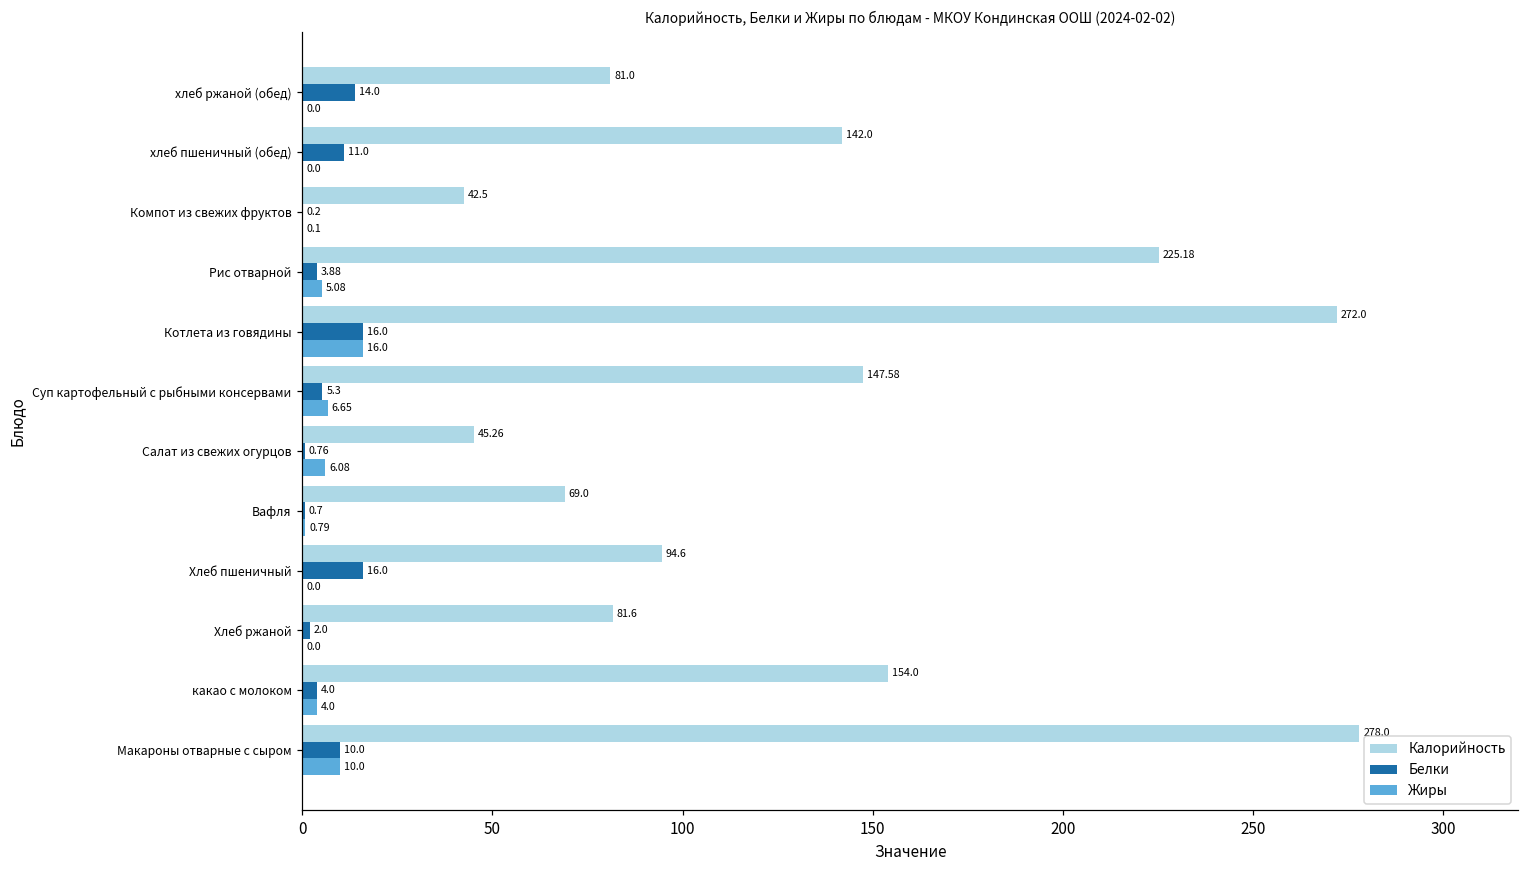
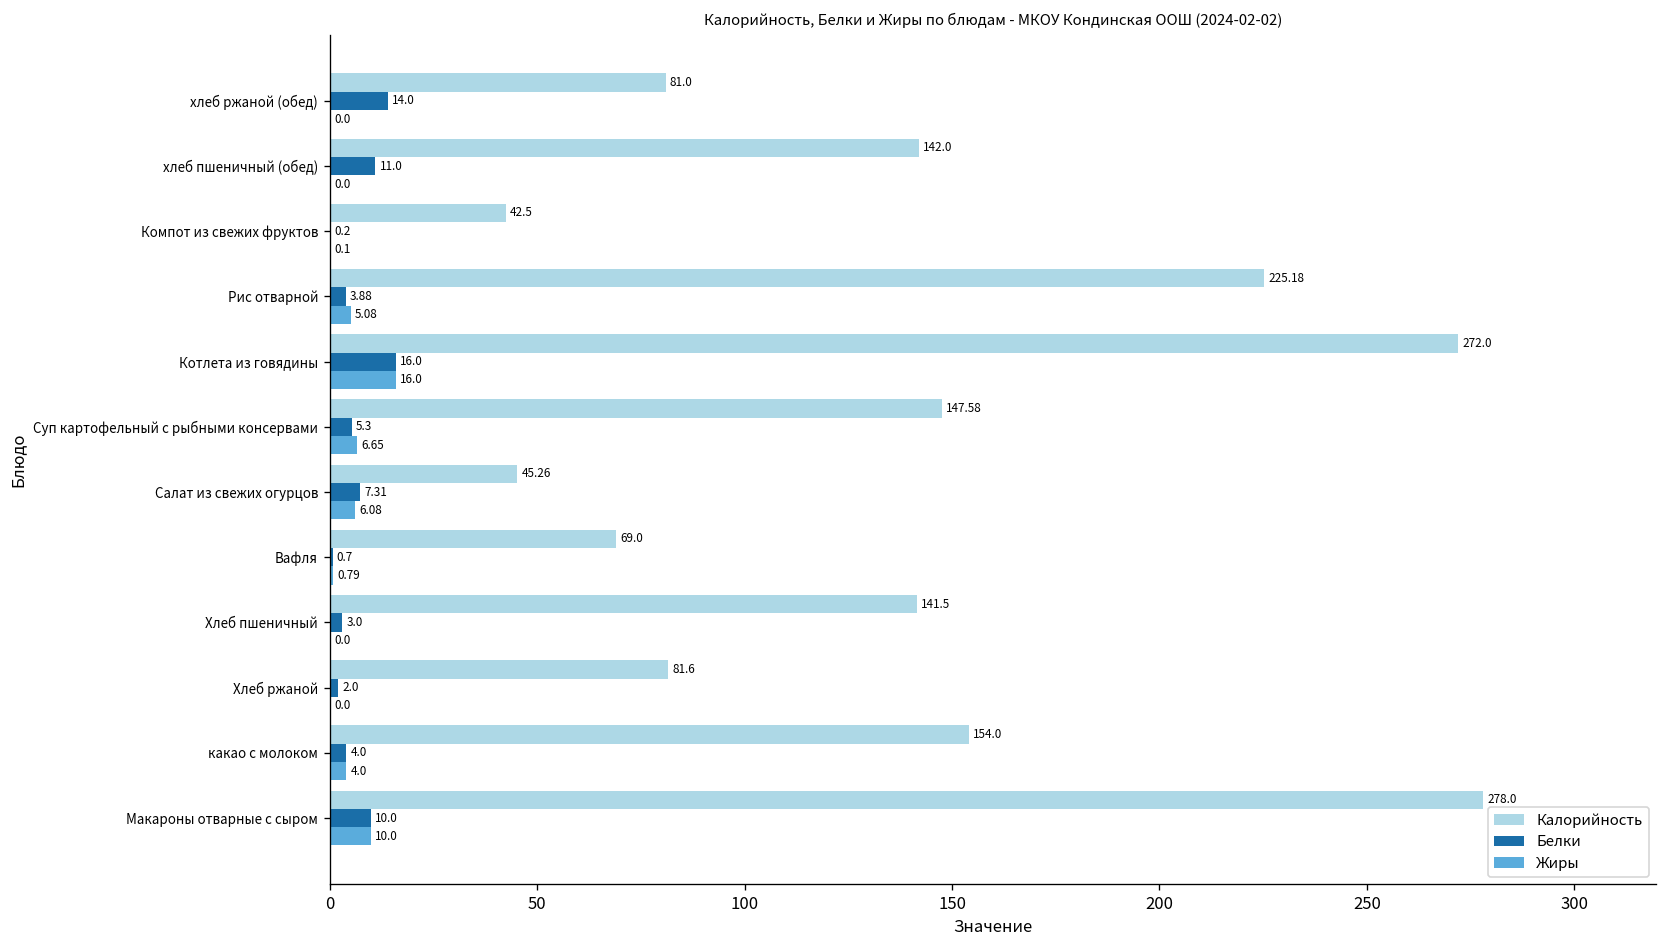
  {
    "Калорийность": {
      "хлеб ржаной (обед)": 81.0,
      "хлеб пшеничный (обед)": 142.0,
      "Компот из свежих фруктов": 42.5,
      "Рис отварной": 225.18,
      "Котлета из говядины": 272.0,
      "Суп картофельный с рыбными консервами": 147.58,
      "Салат из свежих огурцов": 45.26,
      "Вафля": 69.0,
-     "Хлеб пшеничный": 94.6,
+     "Хлеб пшеничный": 141.5,
      "Хлеб ржаной": 81.6,
      "какао с молоком": 154.0
    },
    "Белки": {
      "хлеб ржаной (обед)": 14.0,
      "хлеб пшеничный (обед)": 11.0,
      "Компот из свежих фруктов": 0.2,
      "Рис отварной": 3.88,
      "Котлета из говядины": 16.0,
      "Суп картофельный с рыбными консервами": 5.3,
-     "Салат из свежих огурцов": 0.76,
+     "Салат из свежих огурцов": 7.31,
      "Вафля": 0.7,
-     "Хлеб пшеничный": 16.0,
+     "Хлеб пшеничный": 3.0,
      "Хлеб ржаной": 2.0,
      "какао с молоком": 4.0,
      "Макароны отварные с сыром": 10.0
    },
    "Жиры": {
      "хлеб ржаной (обед)": 0.0,
      "хлеб пшеничный (обед)": 0.0,
      "Компот из свежих фруктов": 0.1,
      "Рис отварной": 5.08,
      "Котлета из говядины": 16.0,
      "Суп картофельный с рыбными консервами": 6.65,
      "Салат из свежих огурцов": 6.08,
      "Вафля": 0.79,
      "Хлеб пшеничный": 0.0,
      "Хлеб ржаной": 0.0,
      "какао с молоком": 4.0,
      "Макароны отварные с сыром": 10.0
    }
  }
